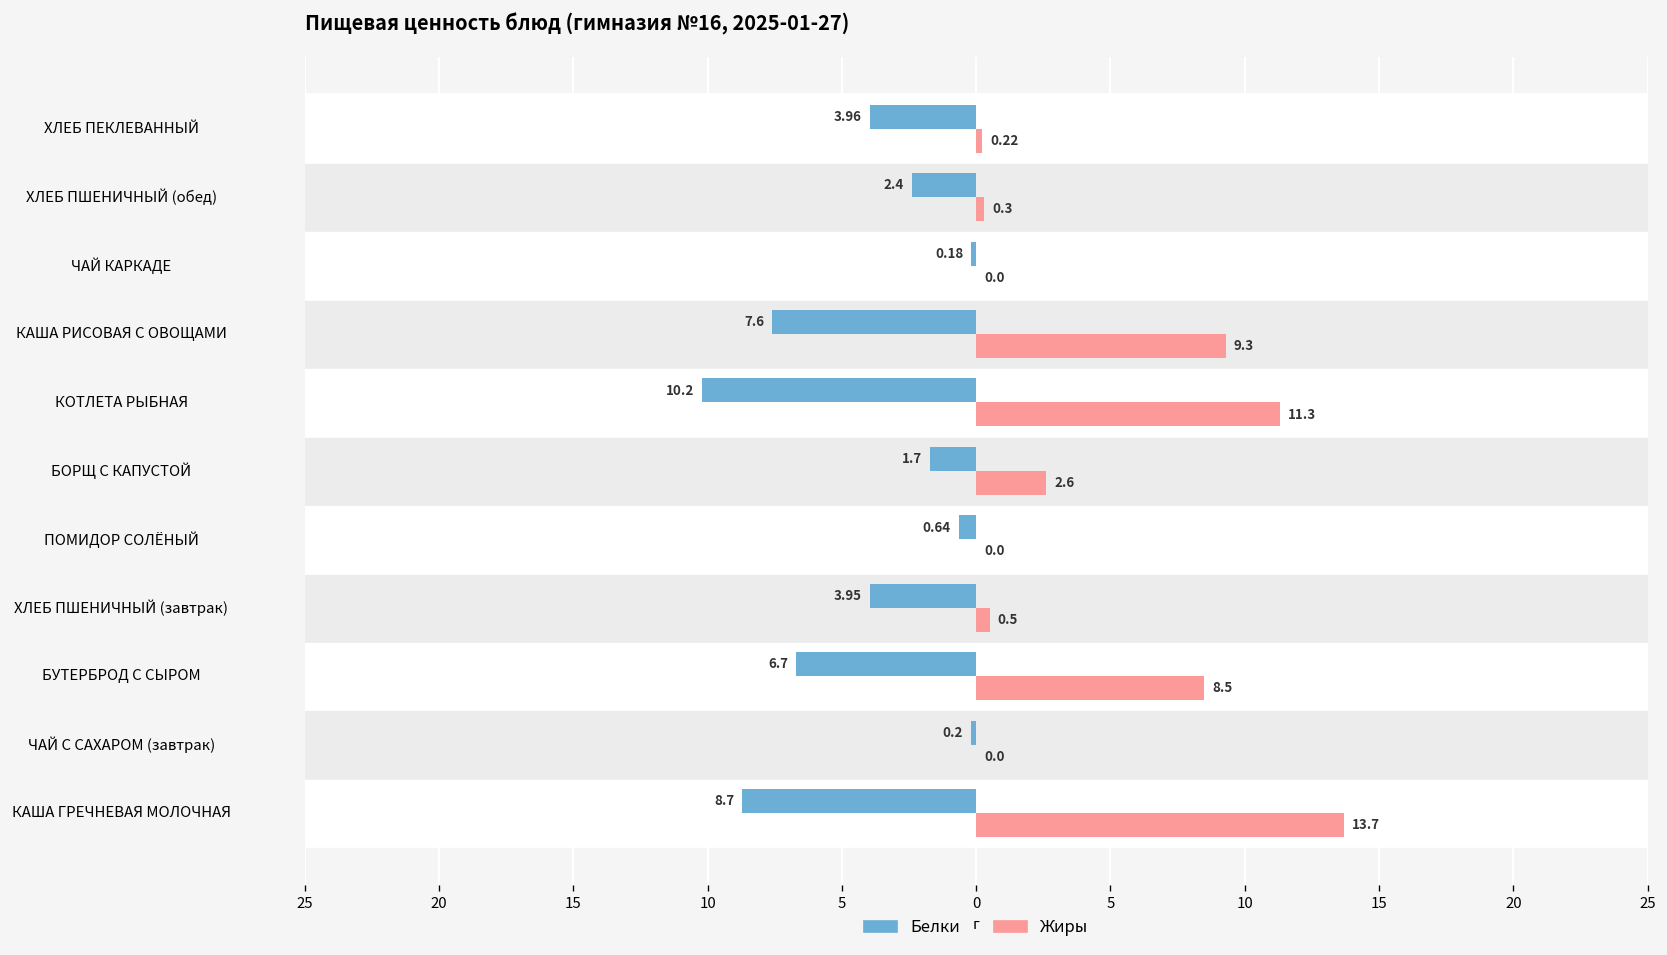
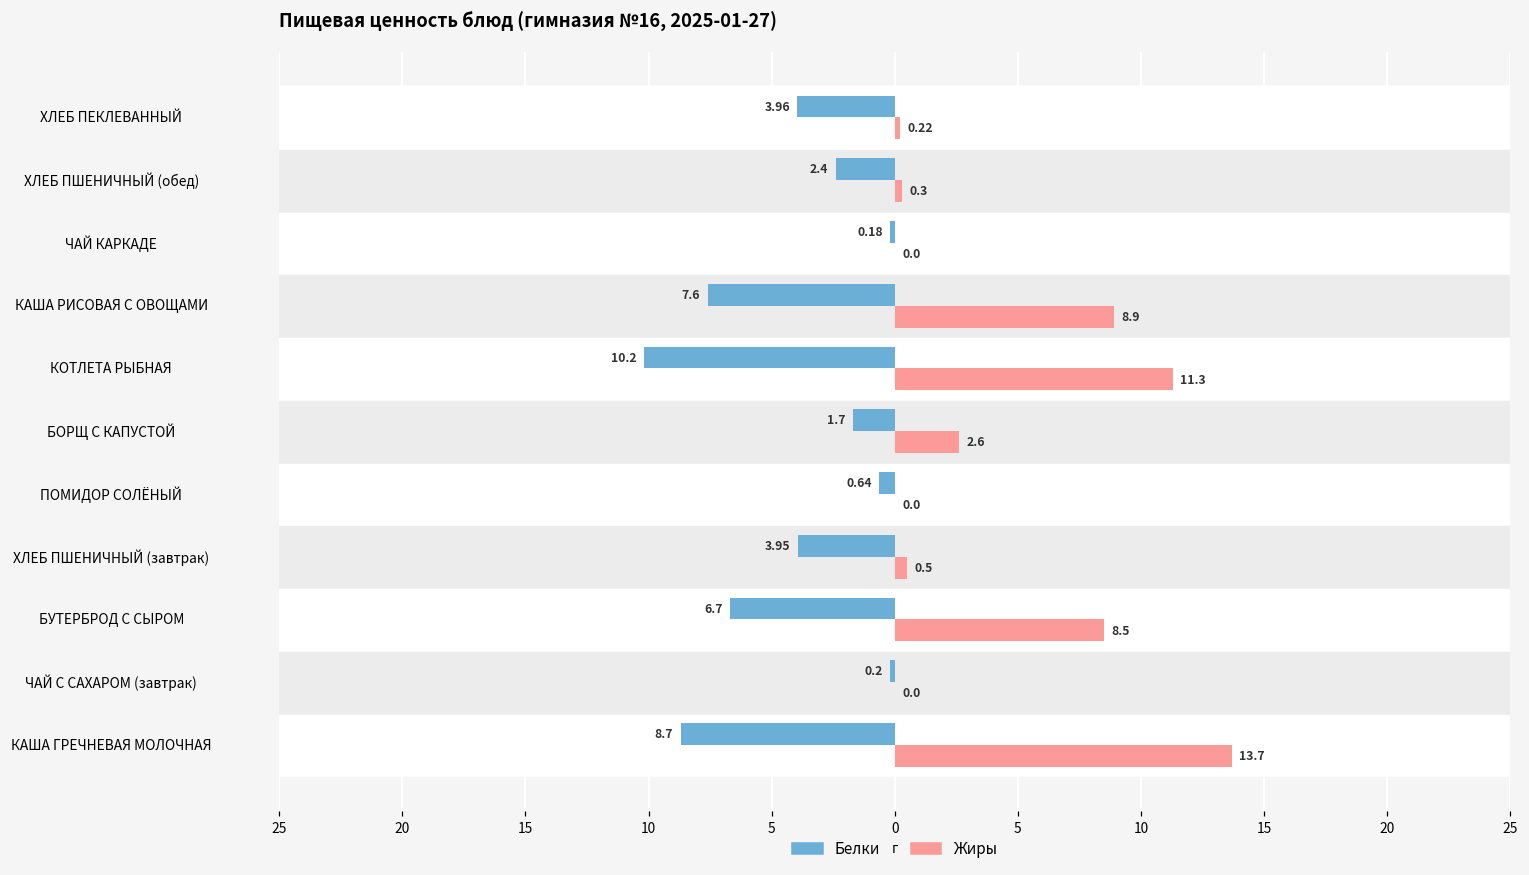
  {
    "Жиры": {
      "ХЛЕБ ПЕКЛЕВАННЫЙ": 0.22,
      "ХЛЕБ ПШЕНИЧНЫЙ (обед)": 0.3,
      "ЧАЙ КАРКАДЕ": 0.0,
-     "КАША РИСОВАЯ С ОВОЩАМИ": 9.3,
+     "КАША РИСОВАЯ С ОВОЩАМИ": 8.9,
      "КОТЛЕТА РЫБНАЯ": 11.3,
      "БОРЩ С КАПУСТОЙ": 2.6,
      "ПОМИДОР СОЛЁНЫЙ": 0.0,
      "ХЛЕБ ПШЕНИЧНЫЙ (завтрак)": 0.5,
      "БУТЕРБРОД С СЫРОМ": 8.5,
      "ЧАЙ С САХАРОМ (завтрак)": 0.0,
      "КАША ГРЕЧНЕВАЯ МОЛОЧНАЯ": 13.7
    }
  }
